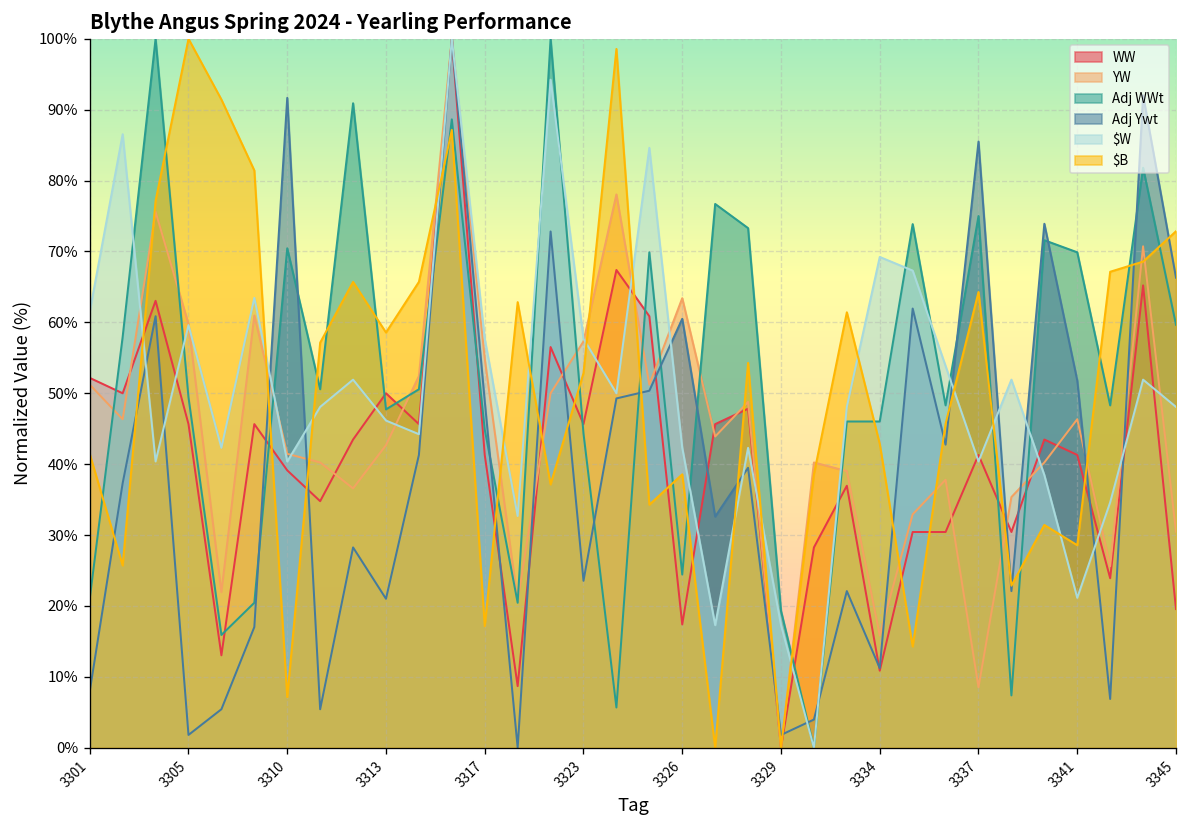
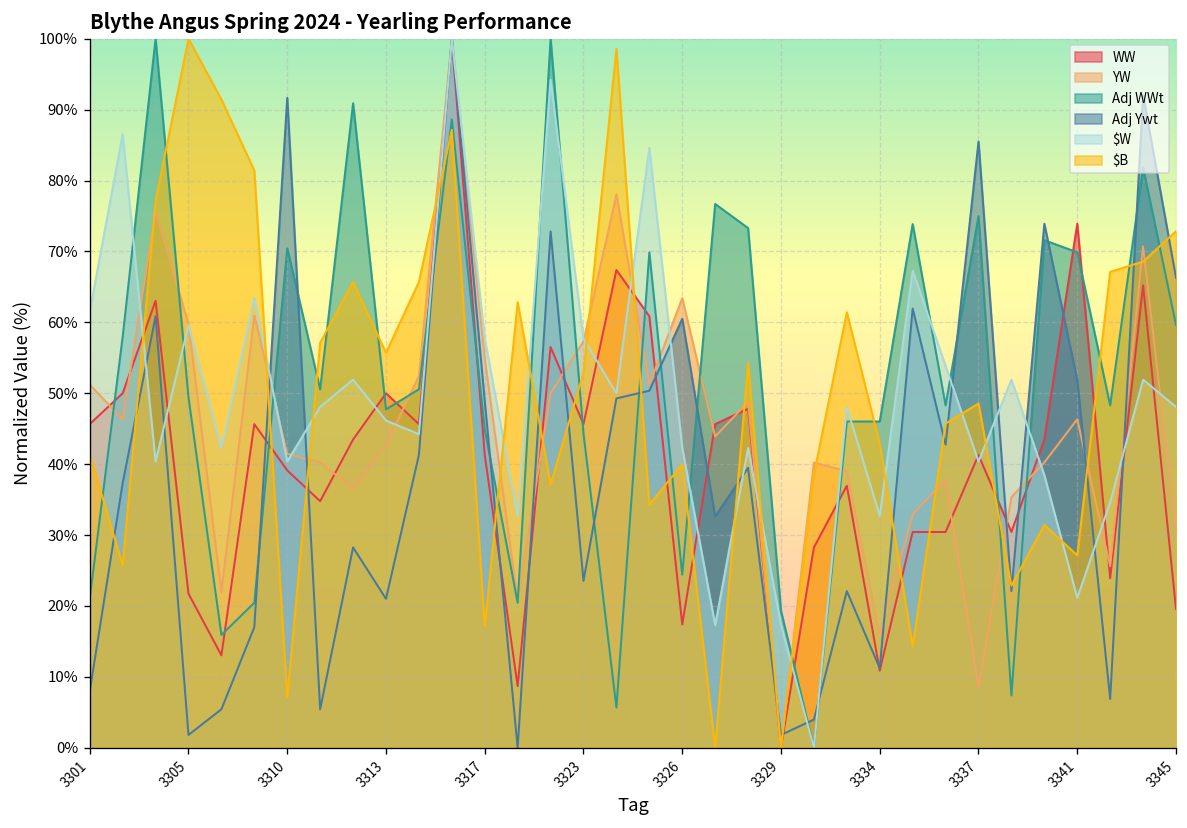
  {
    "WW": {
-     "3301": "52%",
-     "3305": "46%",
+     "3301": "46%",
+     "3305": "22%",
      "3310": "39%",
      "3313": "50%",
      "3317": "41%",
      "3323": "46%",
      "3326": "17%",
      "3337": "41%",
-     "3341": "41%",
+     "3341": "74%",
      "3345": "20%"
    },
    "YW": {
      "3301": "51%",
      "3310": "41%",
      "3313": "43%",
      "3317": "55%",
      "3326": "63%",
      "3334": "16%",
      "3337": "9%",
      "3341": "46%",
      "3345": "30%"
    },
    "$W": {
      "3301": "62%",
      "3310": "40%",
      "3313": "46%",
      "3317": "58%",
      "3326": "42%",
      "3329": "17%",
-     "3334": "69%",
+     "3334": "33%",
      "3337": "40%",
      "3341": "21%",
      "3345": "48%"
    },
    "$B": {
      "3301": "41%",
      "3305": "100%",
      "3310": "7%",
-     "3313": "59%",
+     "3313": "56%",
      "3317": "17%",
      "3323": "53%",
-     "3326": "39%",
+     "3326": "40%",
      "3334": "43%",
-     "3337": "64%",
-     "3341": "29%",
+     "3337": "49%",
+     "3341": "27%",
      "3345": "73%"
    }
  }
